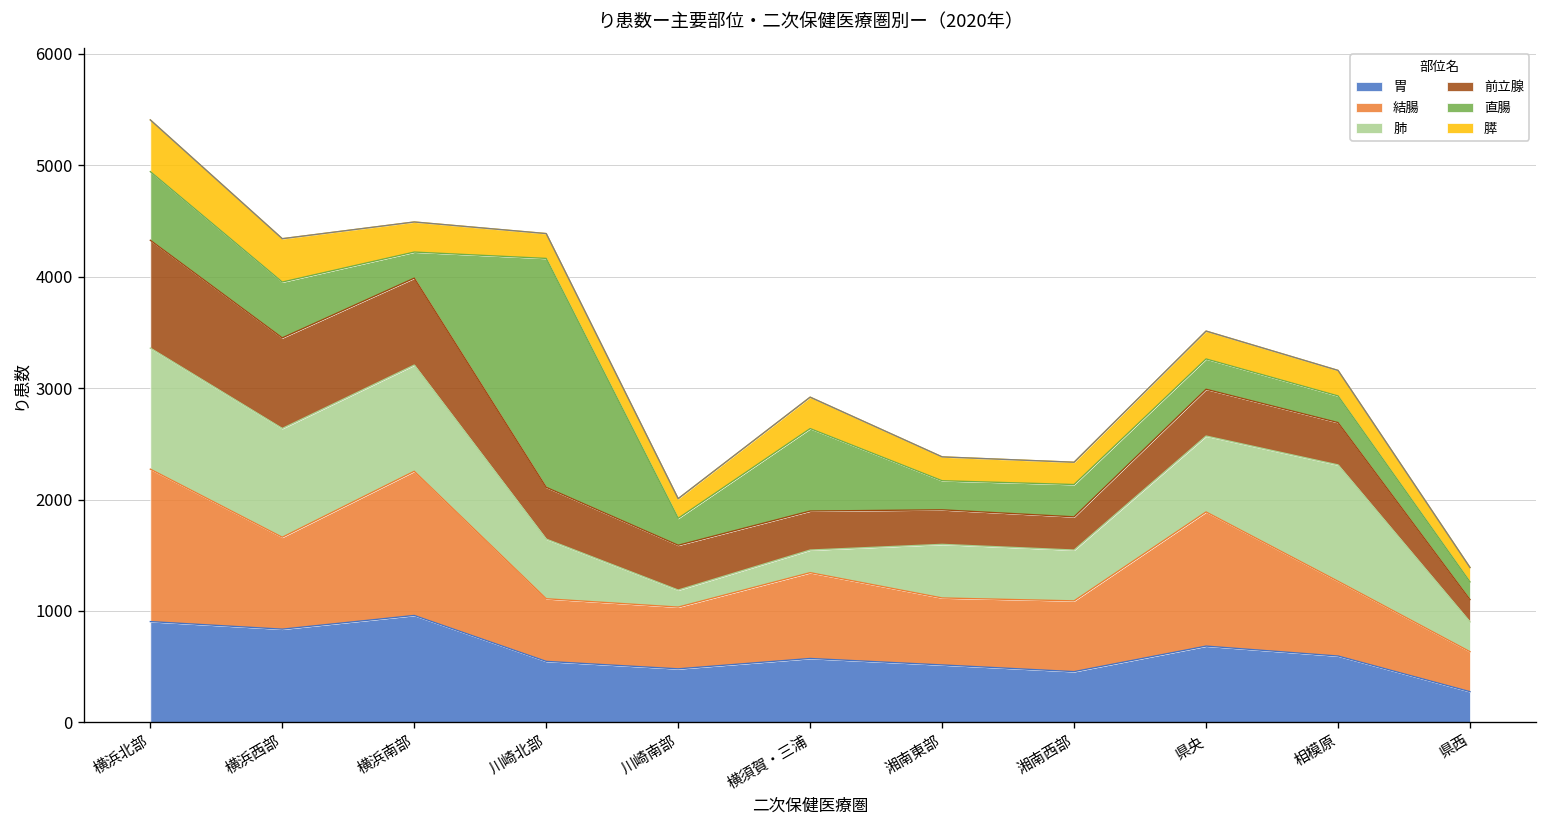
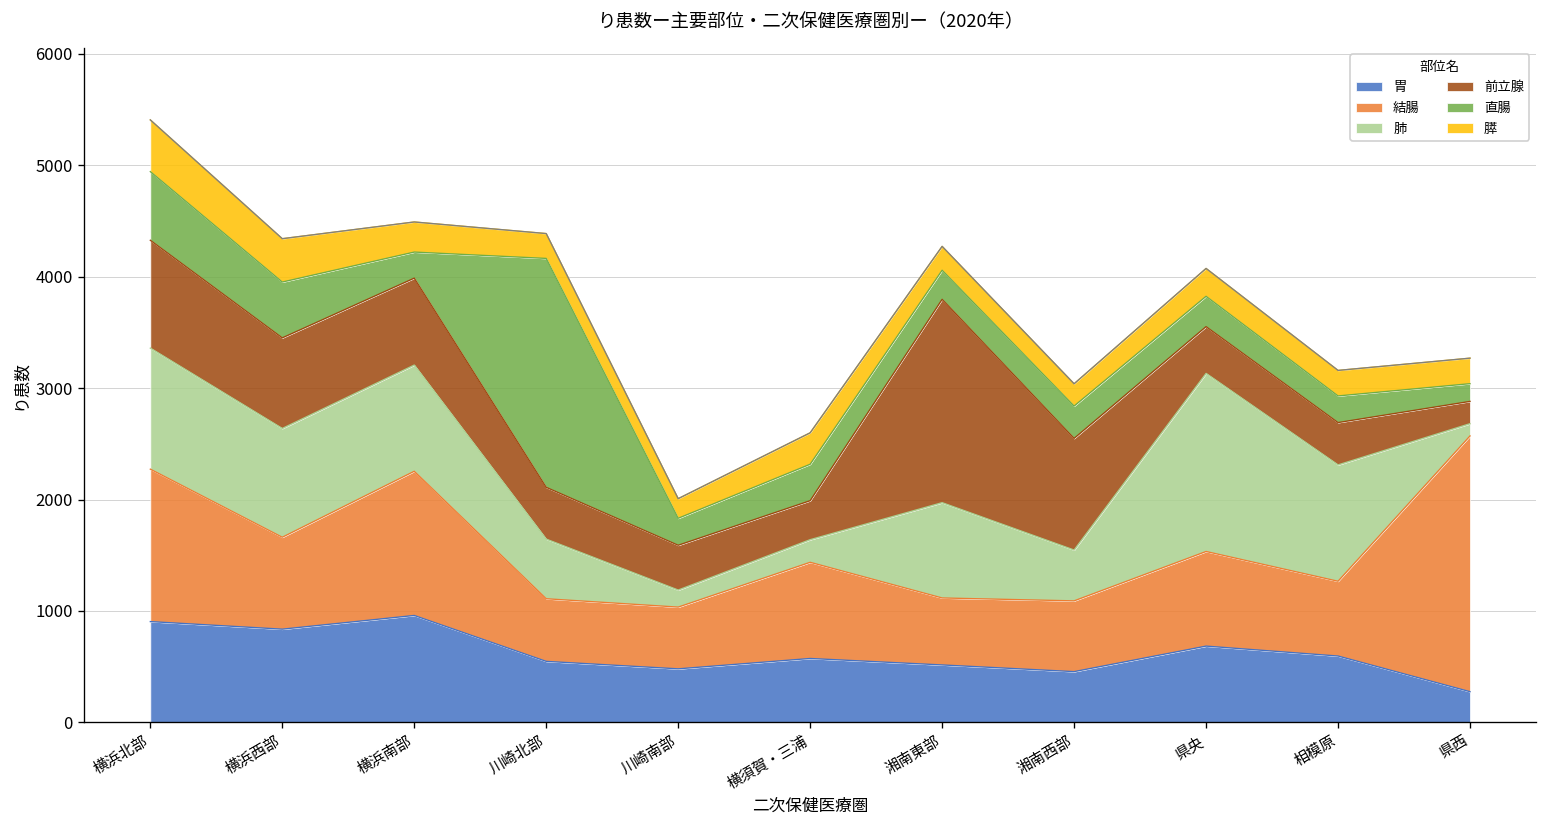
  {
    "胃": {
      "横浜北部": 900,
      "横浜西部": 800,
      "横浜南部": 1000,
      "川崎北部": 500,
      "川崎南部": 500,
      "横須賀・三浦": 600,
      "湘南東部": 500,
      "湘南西部": 500,
      "県央": 700,
      "相模原": 600,
      "県西": 300
    },
    "結腸": {
      "横浜北部": 1400,
      "横浜西部": 800,
      "横浜南部": 1300,
      "川崎北部": 600,
      "川崎南部": 600,
-     "横須賀・三浦": 800,
+     "横須賀・三浦": 900,
      "湘南東部": 600,
      "湘南西部": 600,
-     "県央": 1200,
+     "県央": 800,
      "相模原": 700,
-     "県西": 400
+     "県西": 2300
    },
    "肺": {
      "横浜北部": 1100,
      "横浜西部": 1000,
      "横浜南部": 1000,
      "川崎北部": 500,
      "川崎南部": 200,
      "横須賀・三浦": 200,
-     "湘南東部": 500,
+     "湘南東部": 900,
      "湘南西部": 500,
-     "県央": 700,
+     "県央": 1600,
      "相模原": 1000,
-     "県西": 300
+     "県西": 100
    },
    "前立腺": {
      "横浜北部": 1000,
      "横浜西部": 800,
      "横浜南部": 800,
      "川崎北部": 500,
      "川崎南部": 400,
      "横須賀・三浦": 400,
-     "湘南東部": 300,
-     "湘南西部": 300,
+     "湘南東部": 1800,
+     "湘南西部": 1000,
      "県央": 400,
      "相模原": 400,
      "県西": 200
    },
    "直腸": {
      "横浜北部": 600,
      "横浜西部": 500,
      "横浜南部": 200,
      "川崎北部": 2100,
      "川崎南部": 200,
-     "横須賀・三浦": 700,
+     "横須賀・三浦": 300,
      "湘南東部": 300,
      "湘南西部": 300,
      "県央": 300,
      "相模原": 200,
      "県西": 200
    },
    "膵": {
      "横浜北部": 500,
      "横浜西部": 400,
      "横浜南部": 300,
      "川崎北部": 200,
      "川崎南部": 200,
      "横須賀・三浦": 300,
      "湘南東部": 200,
      "湘南西部": 200,
      "県央": 300,
      "相模原": 200,
-     "県西": 100
+     "県西": 200
    }
  }
